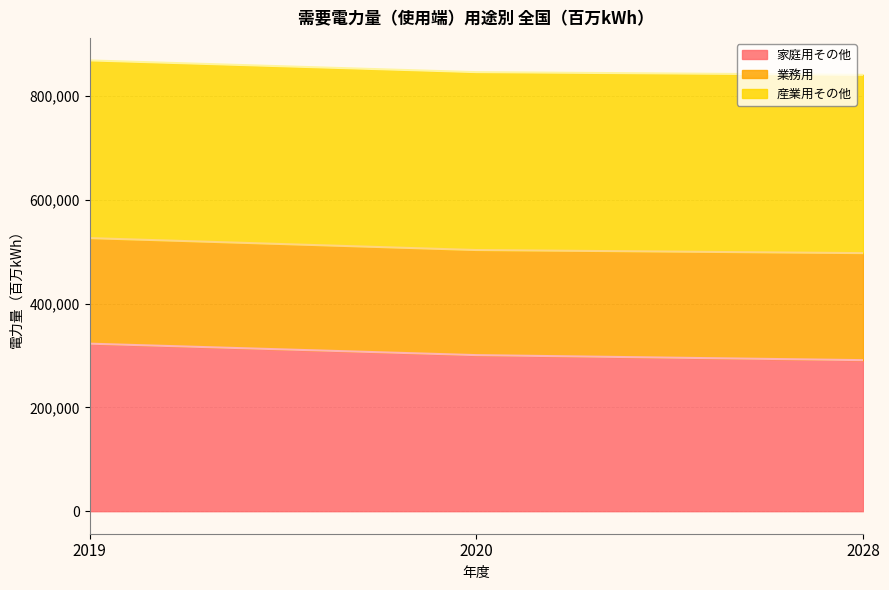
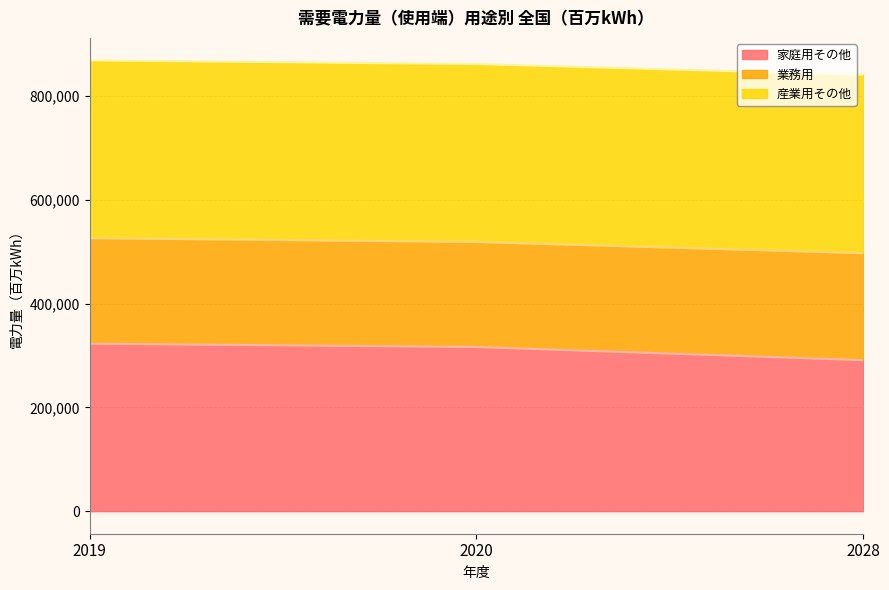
  {
    "家庭用その他": {
      "2019": "320,000",
-     "2020": "300,000",
+     "2020": "320,000",
      "2028": "290,000"
    }
  }
